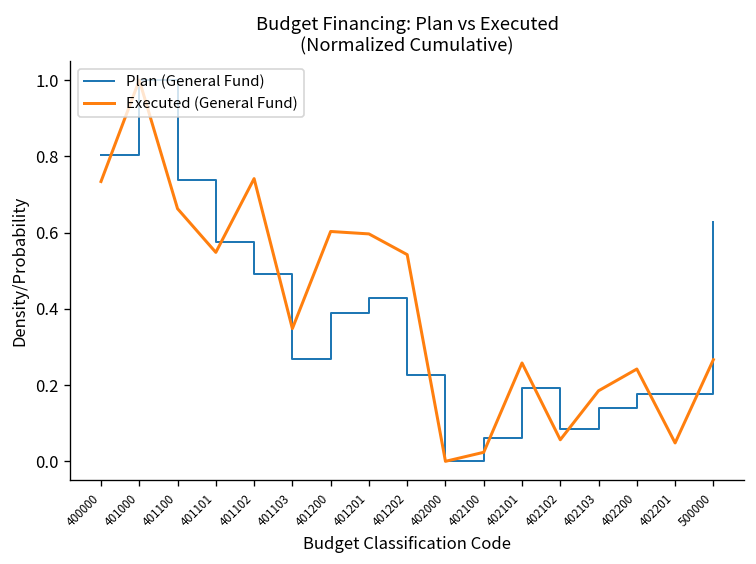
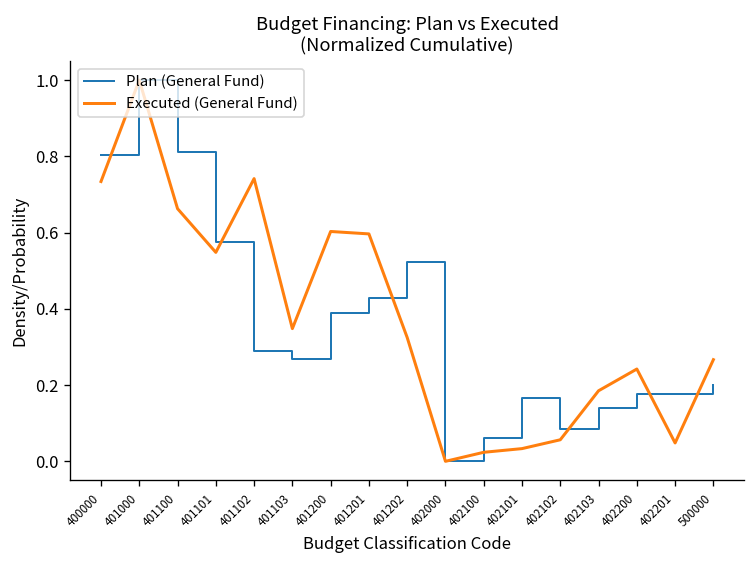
  {
    "Plan (General Fund)": {
      "400000": 0.80,
-     "401100": 0.74,
+     "401100": 0.81,
      "401101": 0.57,
-     "401102": 0.49,
+     "401102": 0.29,
      "401103": 0.27,
      "401200": 0.39,
      "401201": 0.43,
-     "401202": 0.23,
+     "401202": 0.52,
      "402100": 0.06,
-     "402101": 0.19,
+     "402101": 0.17,
      "402102": 0.08,
      "402103": 0.14,
      "402200": 0.18,
      "402201": 0.18,
-     "500000": 0.63
+     "500000": 0.20
    },
    "Executed (General Fund)": {
      "400000": 0.73,
      "401100": 0.66,
      "401101": 0.55,
      "401102": 0.74,
      "401103": 0.35,
      "401200": 0.60,
      "401201": 0.60,
-     "401202": 0.54,
+     "401202": 0.32,
      "402100": 0.02,
-     "402101": 0.26,
+     "402101": 0.03,
      "402102": 0.06,
      "402103": 0.19,
      "402200": 0.24,
      "402201": 0.05,
      "500000": 0.27
    }
  }
